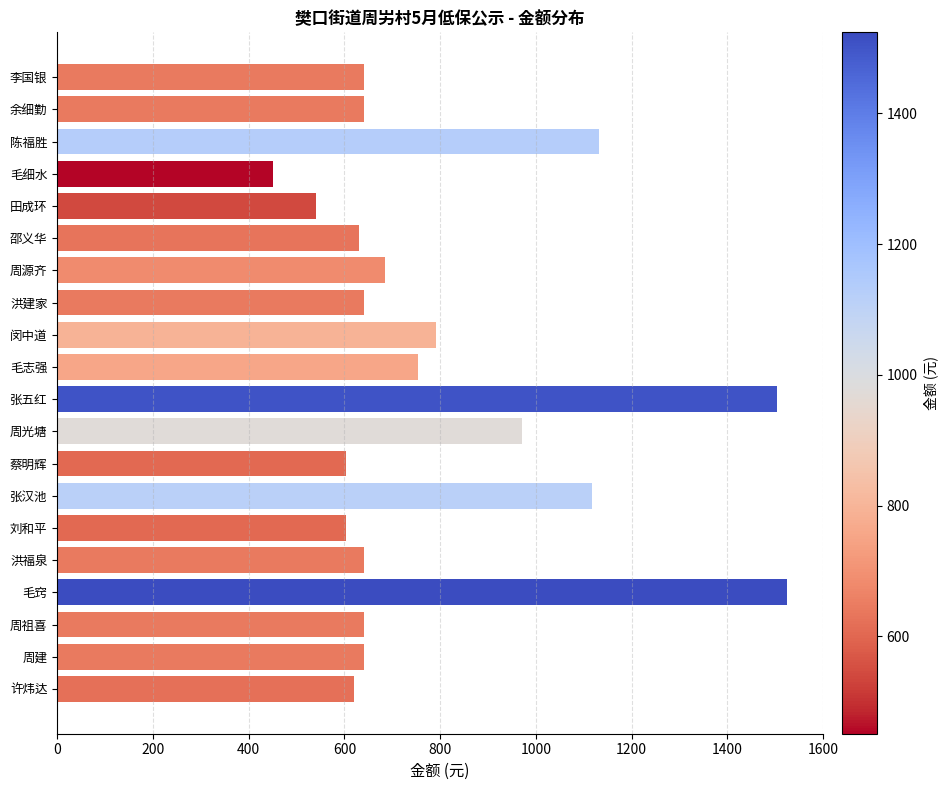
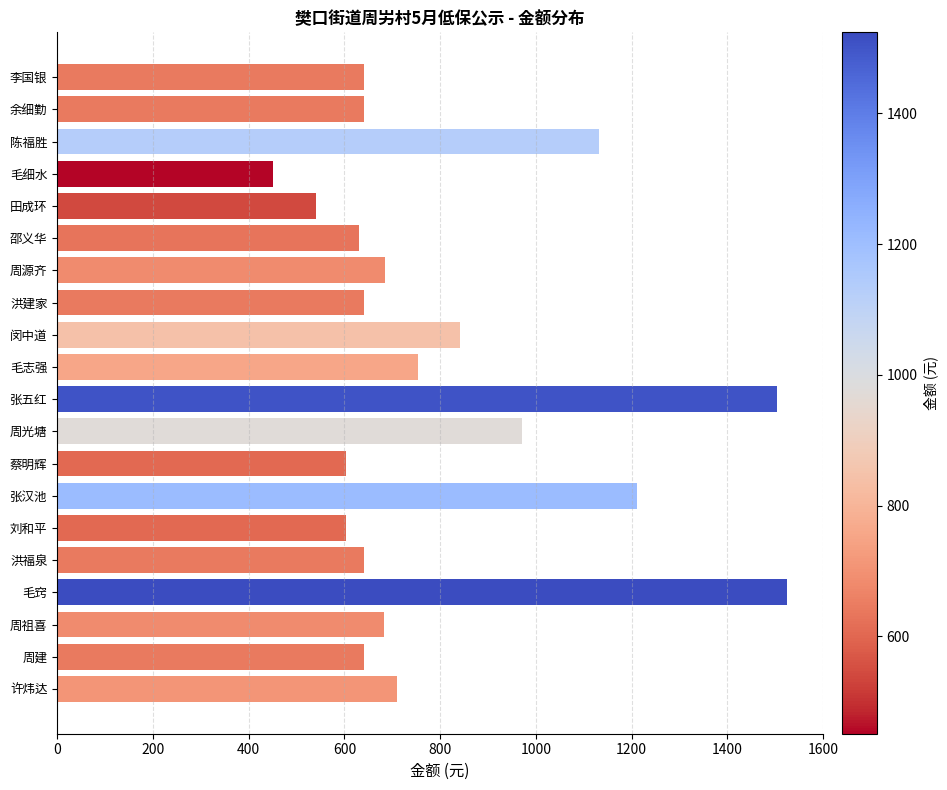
  {
    "李国银": 640,
    "余细勤": 640,
    "陈福胜": 1130,
    "毛细水": 450,
    "田成环": 540,
    "邵义华": 630,
    "周源齐": 690,
    "洪建家": 640,
-   "闵中道": 790,
+   "闵中道": 840,
    "毛志强": 750,
    "张五红": 1500,
    "周光塘": 970,
    "蔡明辉": 600,
-   "张汉池": 1120,
+   "张汉池": 1210,
    "刘和平": 600,
    "洪福泉": 640,
    "毛窍": 1520,
-   "周祖喜": 640,
+   "周祖喜": 680,
    "周建": 640,
-   "许炜达": 620
+   "许炜达": 710
  }
